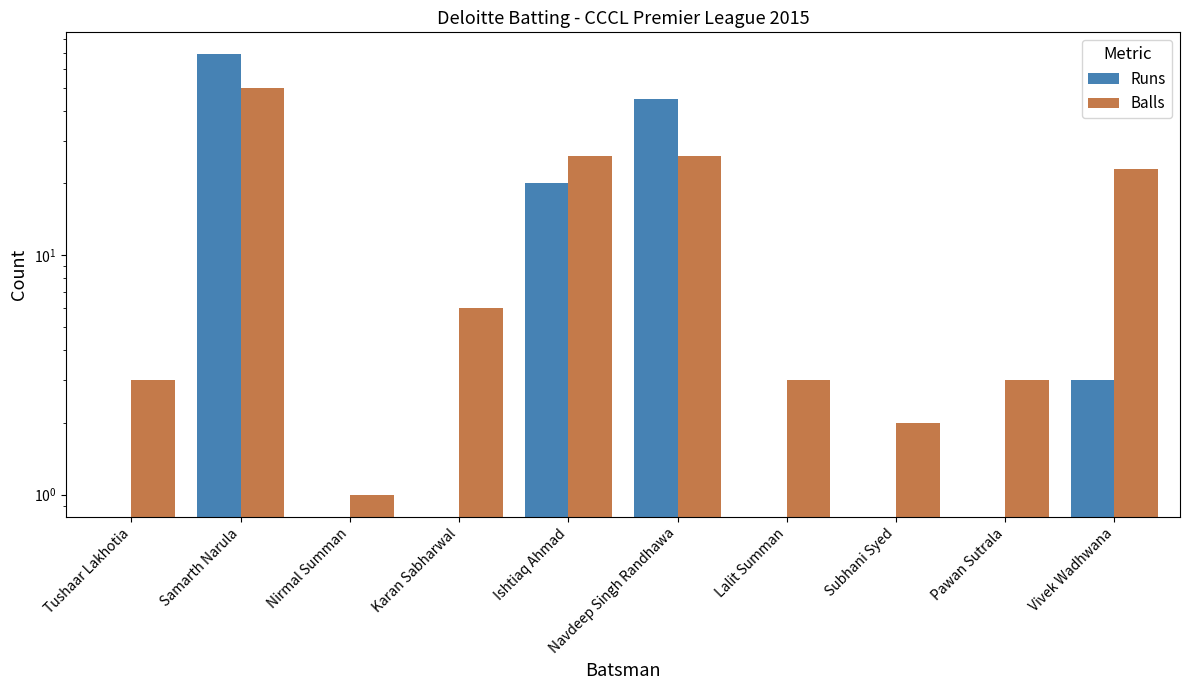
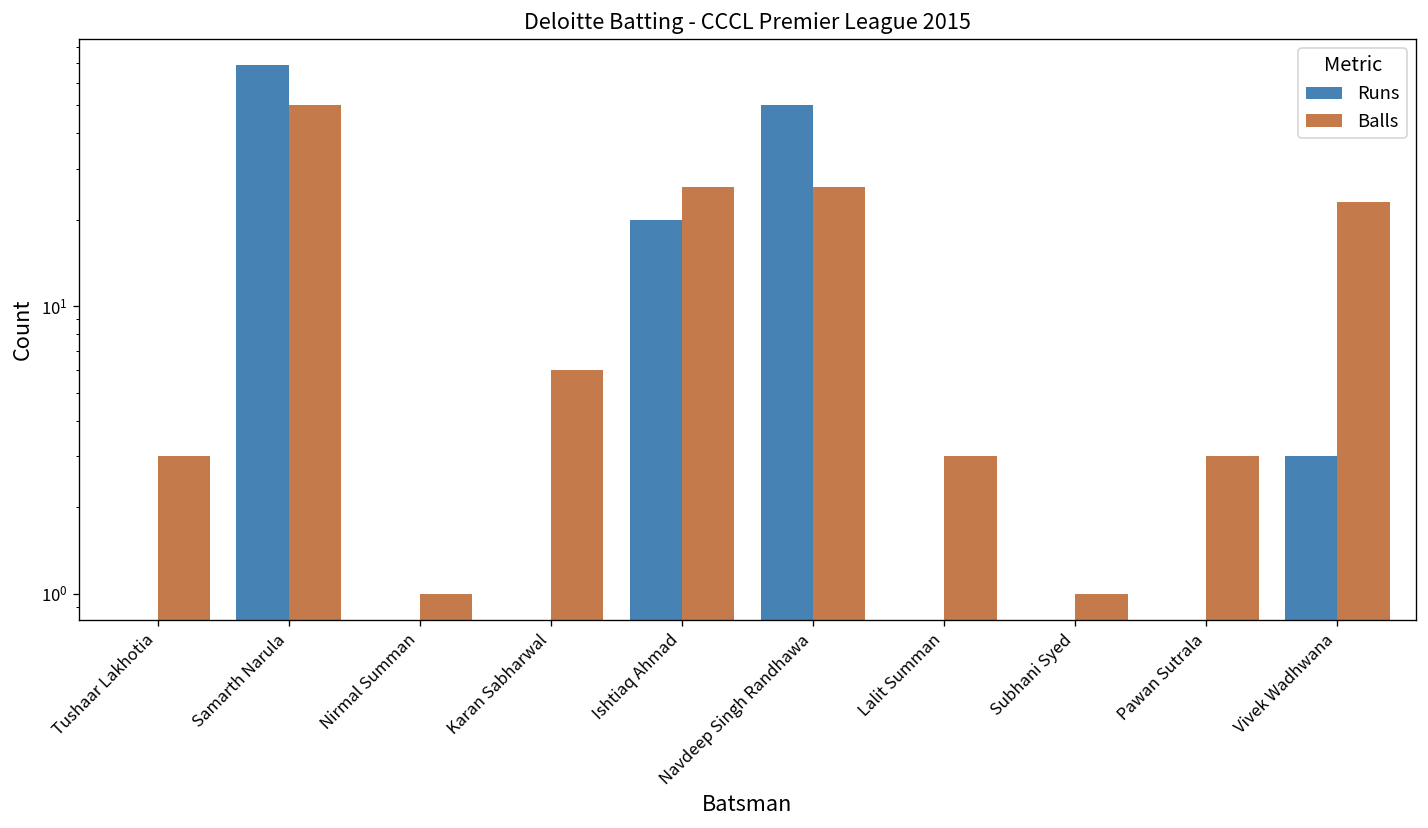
  {
    "Runs": {
      "Samarth Narula": 69,
      "Ishtiaq Ahmad": 20,
-     "Navdeep Singh Randhawa": 45,
+     "Navdeep Singh Randhawa": 50,
      "Vivek Wadhwana": 3
    },
    "Balls": {
      "Tushaar Lakhotia": 3,
      "Samarth Narula": 50,
      "Nirmal Summan": 1,
      "Karan Sabharwal": 6,
      "Ishtiaq Ahmad": 26,
      "Navdeep Singh Randhawa": 26,
      "Lalit Summan": 3,
-     "Subhani Syed": 2,
+     "Subhani Syed": 1,
      "Pawan Sutrala": 3,
      "Vivek Wadhwana": 23
    }
  }
